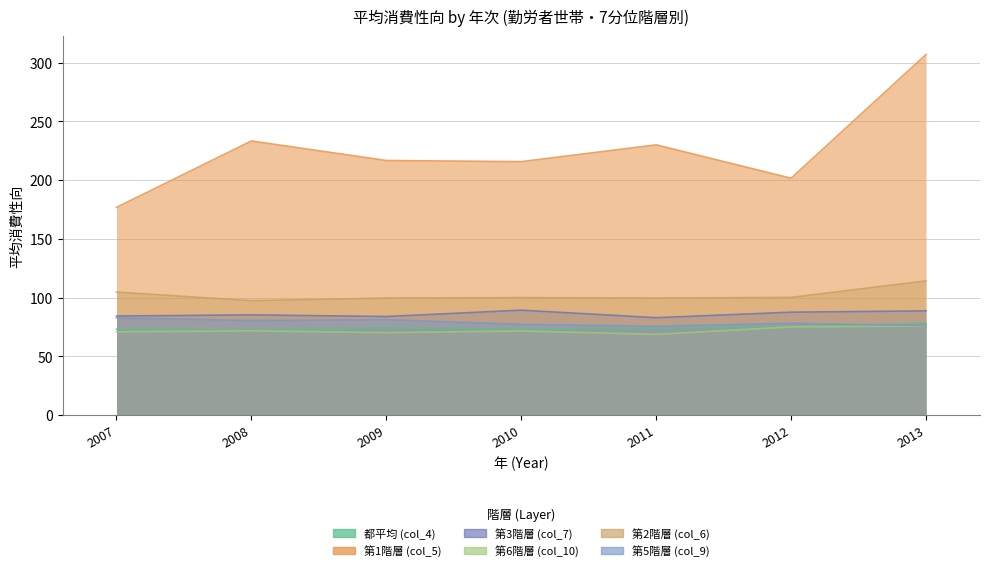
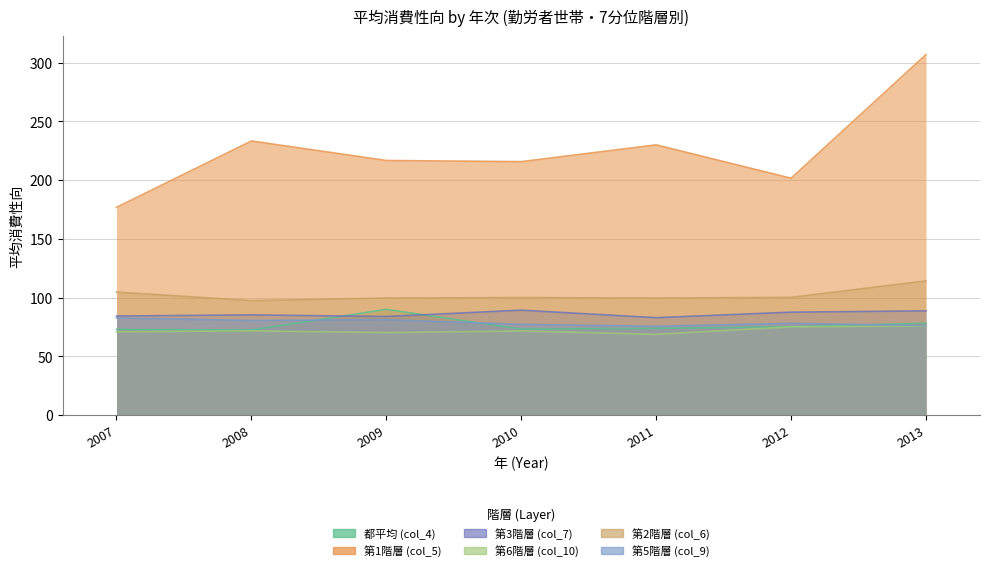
  {
    "都平均 (col_4)": {
-     "2009": 74
+     "2009": 90
    }
  }
